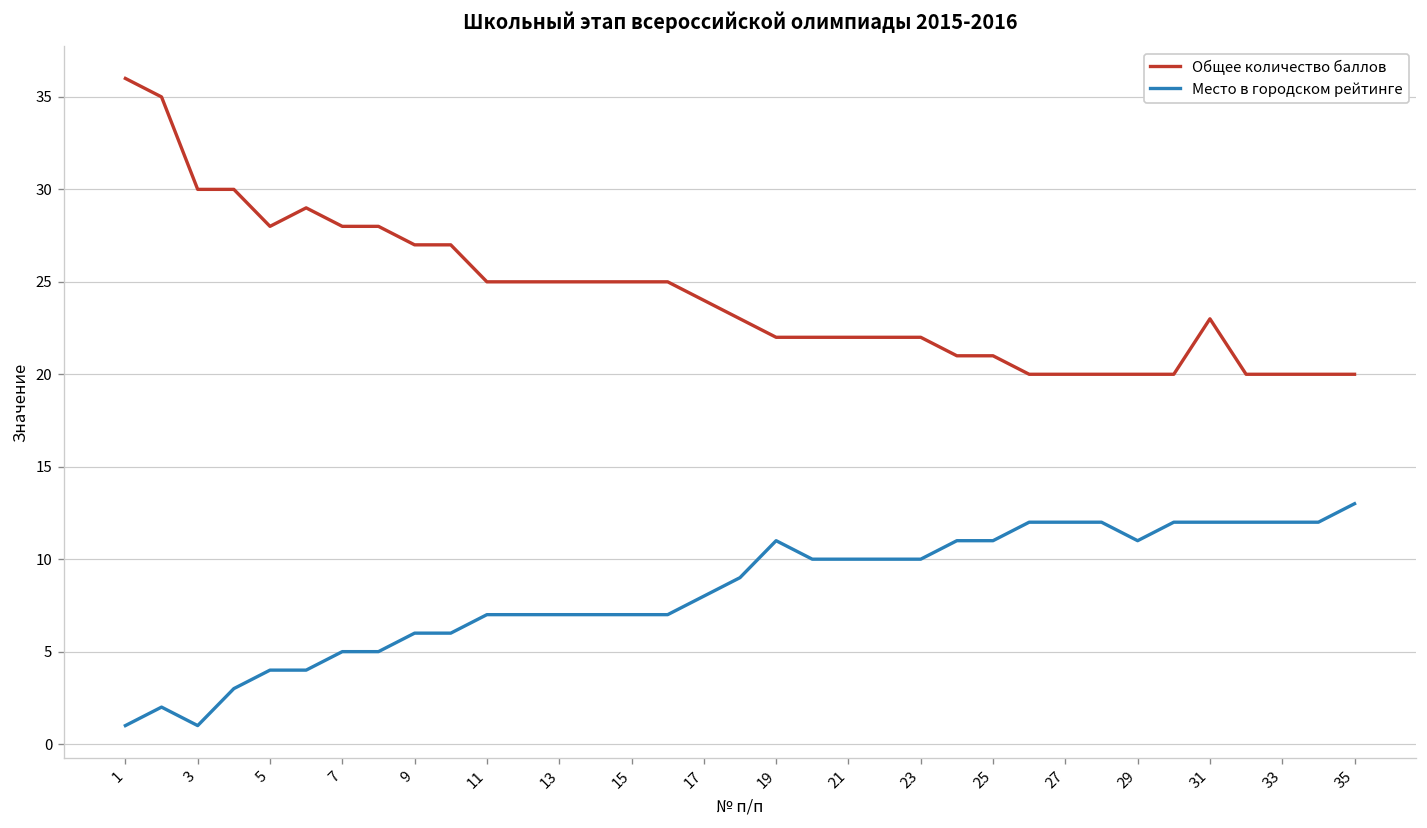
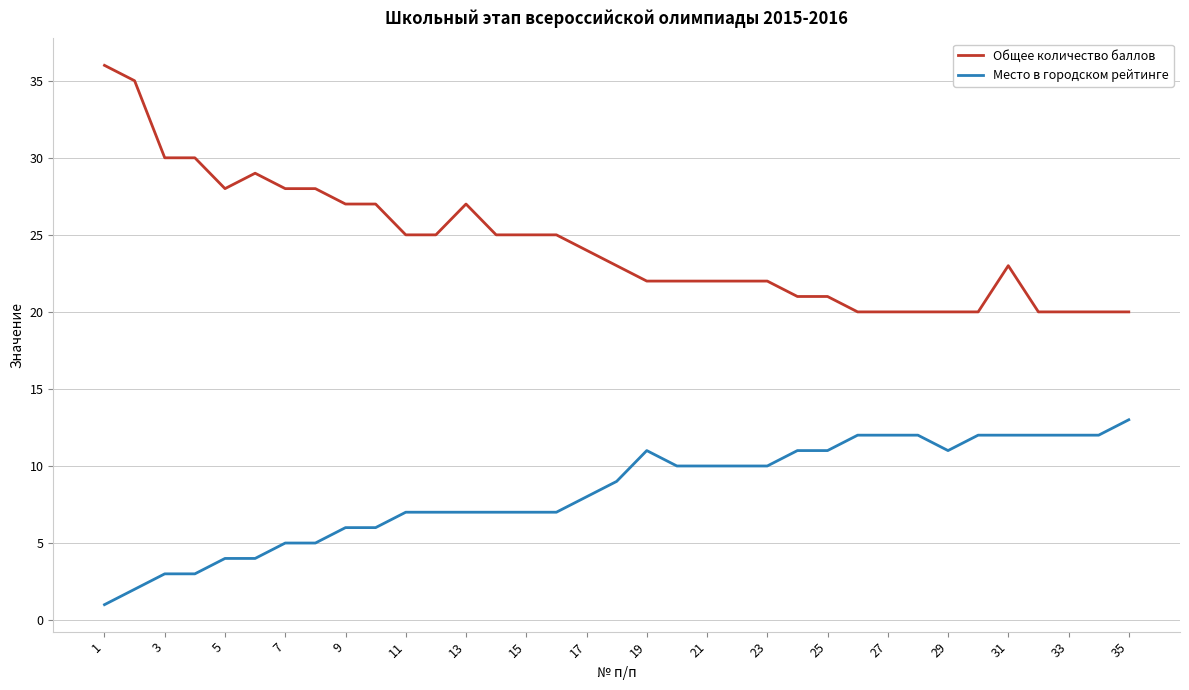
  {
    "Общее количество баллов": {
      "1": 36,
      "3": 30,
      "5": 28,
      "7": 28,
      "9": 27,
      "11": 25,
-     "13": 25,
+     "13": 27,
      "15": 25,
      "17": 24,
      "19": 22,
      "21": 22,
      "23": 22,
      "25": 21,
      "27": 20,
      "29": 20,
      "31": 23,
      "33": 20,
      "35": 20
    },
    "Место в городском рейтинге": {
      "1": 1,
-     "3": 1,
+     "3": 3,
      "5": 4,
      "7": 5,
      "9": 6,
      "11": 7,
      "13": 7,
      "15": 7,
      "17": 8,
      "19": 11,
      "21": 10,
      "23": 10,
      "25": 11,
      "27": 12,
      "29": 11,
      "31": 12,
      "33": 12,
      "35": 13
    }
  }
